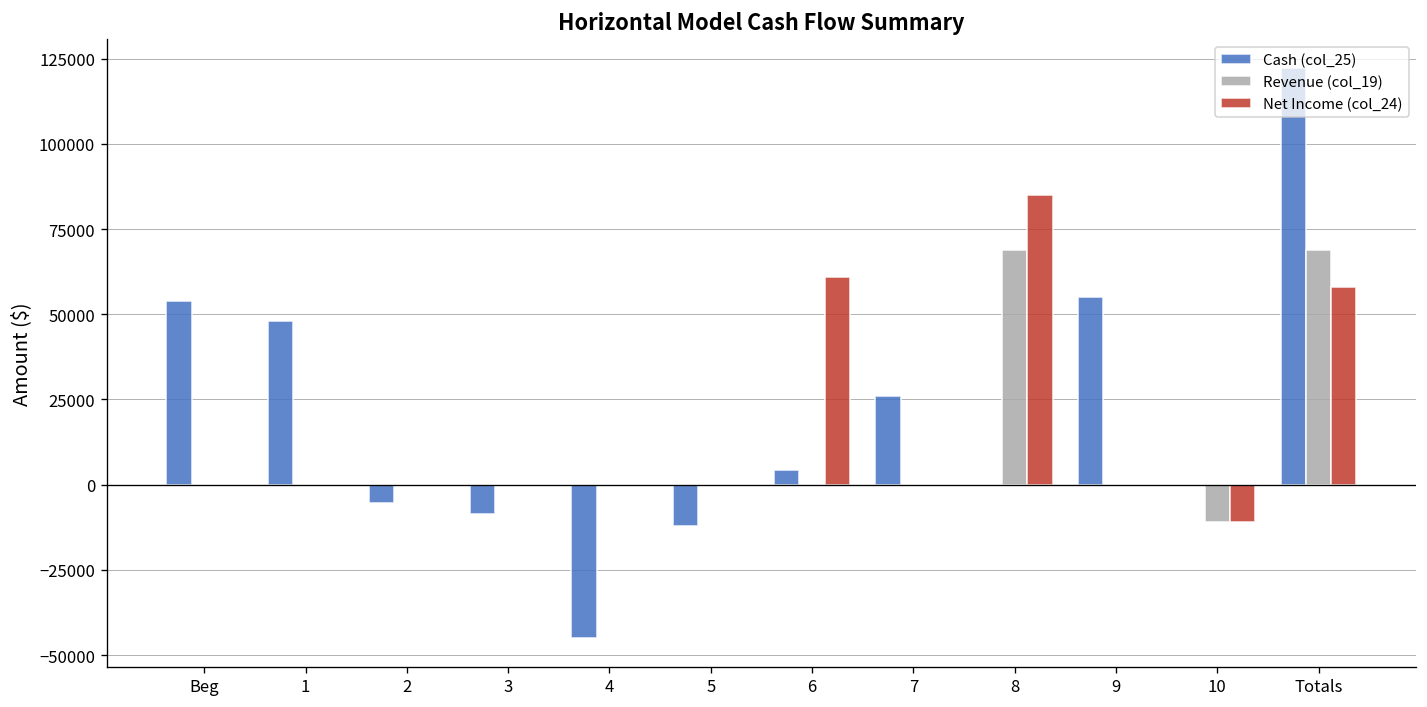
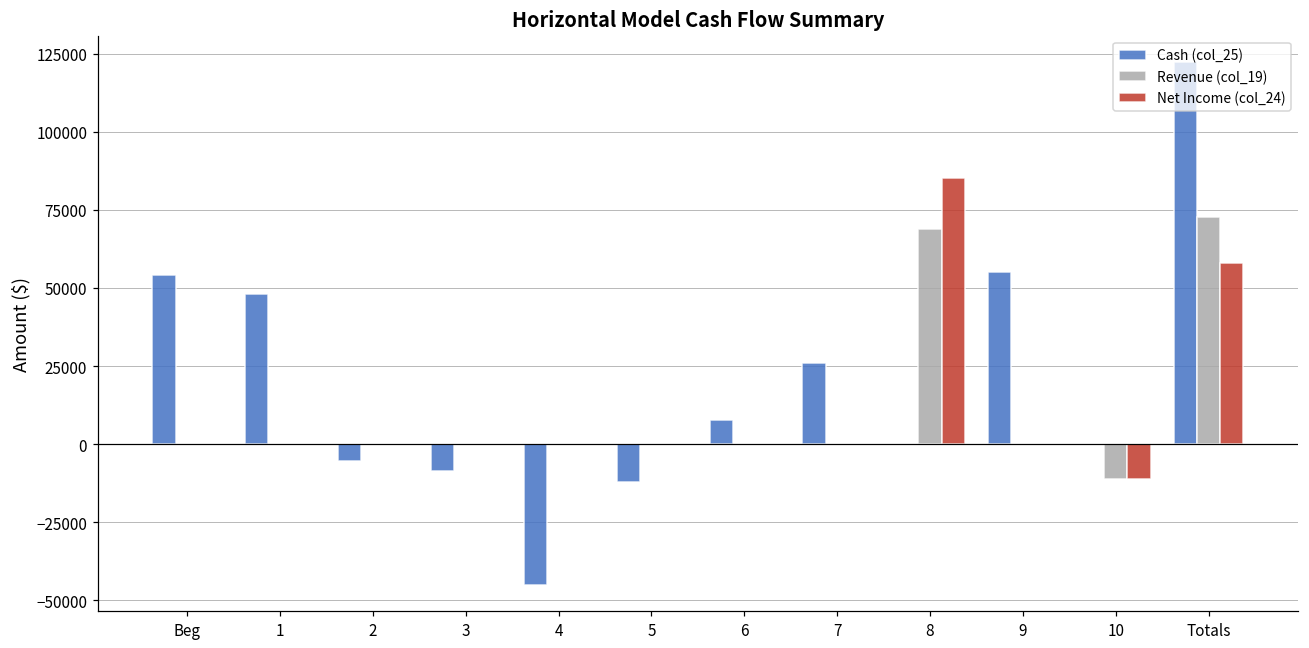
  {
    "Cash (col_25)": {
      "Beg": 54000,
      "1": 48000,
      "2": -5000,
      "3": -9000,
      "4": -45000,
      "5": -12000,
-     "6": 4000,
+     "6": 8000,
      "7": 26000,
      "8": 0,
      "9": 55000,
      "10": 0
    },
    "Revenue (col_19)": {
      "Beg": 0,
      "1": 0,
      "2": 0,
      "3": 0,
      "4": 0,
      "5": 0,
      "6": 0,
      "7": 0,
      "8": 69000,
      "9": 0,
      "10": -11000,
-     "Totals": 69000
+     "Totals": 73000
    },
    "Net Income (col_24)": {
      "Beg": 0,
      "1": 0,
      "2": 0,
      "3": 0,
      "4": 0,
      "5": 0,
-     "6": 61000,
+     "6": 0,
      "7": 0,
      "8": 85000,
      "9": 0,
      "10": -11000,
      "Totals": 58000
    }
  }
